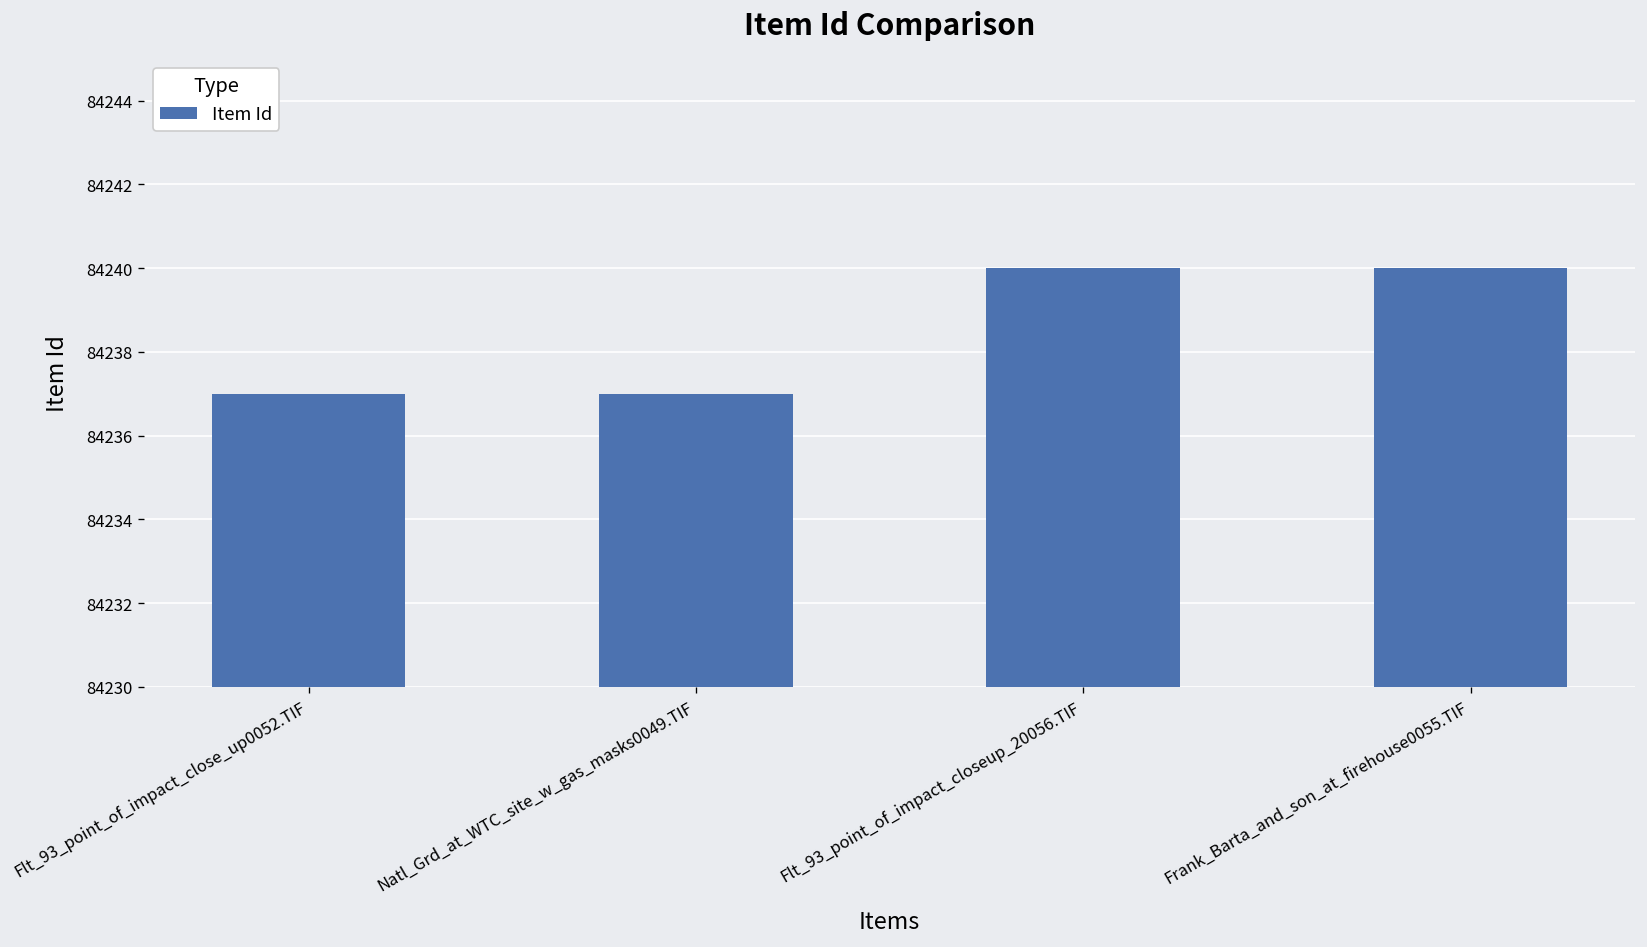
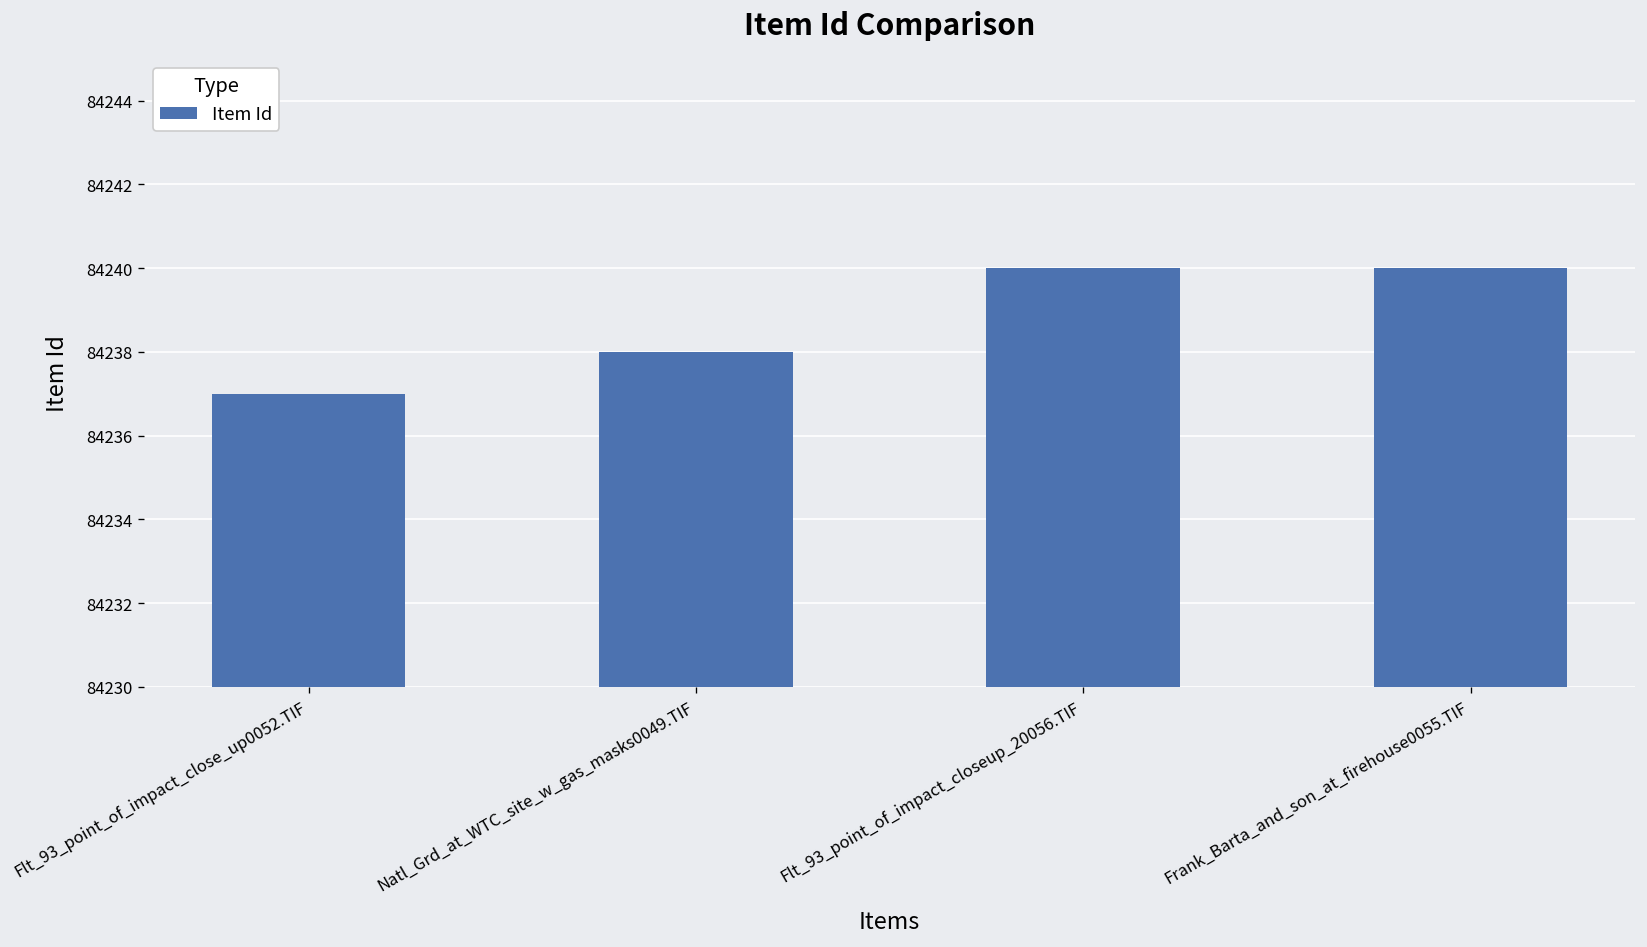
  {
    "Flt_93_point_of_impact_close_up0052.TIF": 84237,
-   "Natl_Grd_at_WTC_site_w_gas_masks0049.TIF": 84237,
+   "Natl_Grd_at_WTC_site_w_gas_masks0049.TIF": 84238,
    "Flt_93_point_of_impact_closeup_20056.TIF": 84240,
    "Frank_Barta_and_son_at_firehouse0055.TIF": 84240
  }
